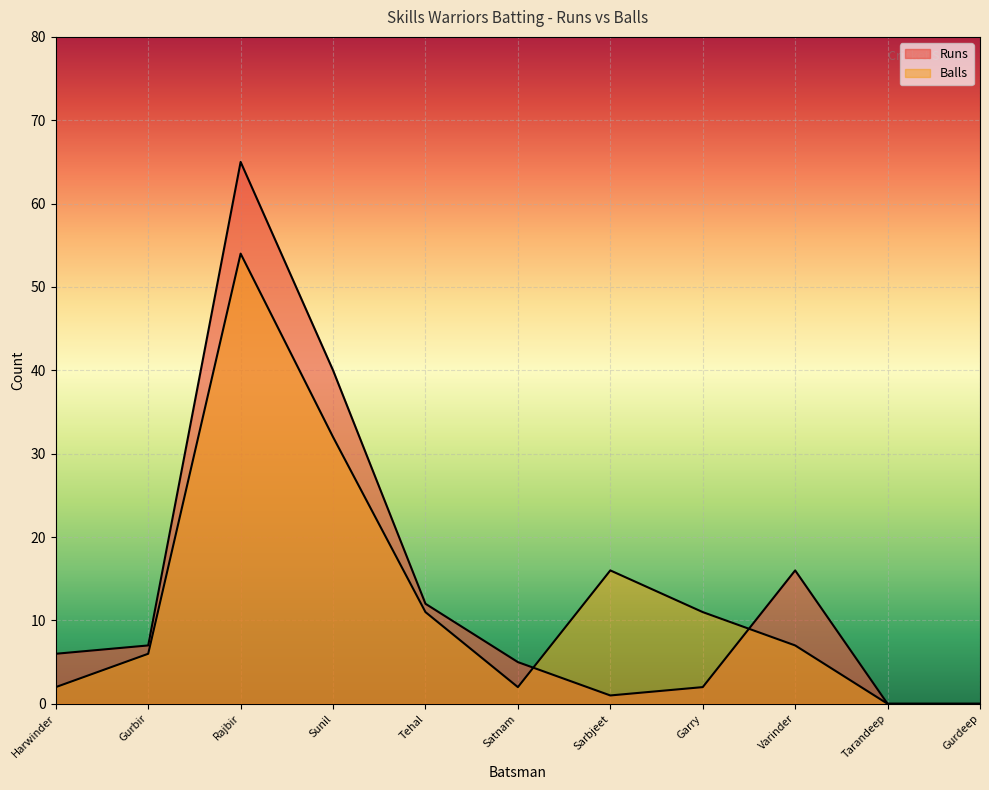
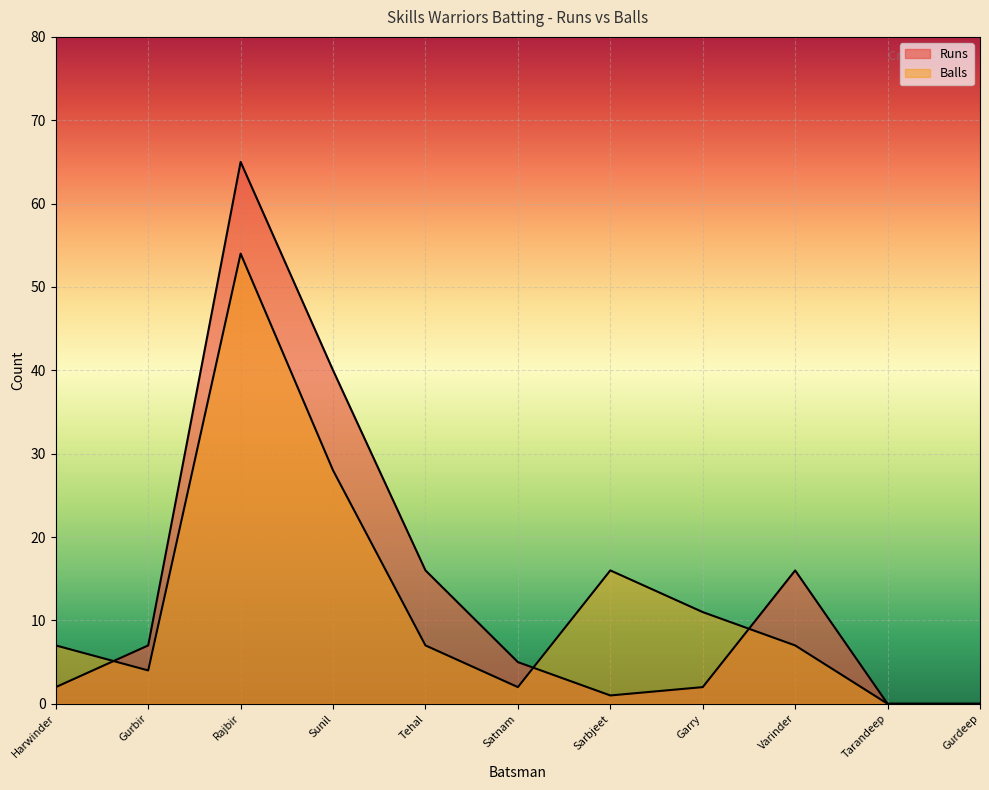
  {
    "Runs": {
-     "Harwinder": 6,
+     "Harwinder": 2,
      "Gurbir": 7,
      "Rajbir": 65,
      "Sunil": 40,
-     "Tehal": 12,
+     "Tehal": 16,
      "Satnam": 5,
      "Sarbjeet": 1,
      "Garry": 2,
      "Varinder": 16
    },
    "Balls": {
-     "Harwinder": 2,
-     "Gurbir": 6,
+     "Harwinder": 7,
+     "Gurbir": 4,
      "Rajbir": 54,
-     "Sunil": 32,
-     "Tehal": 11,
+     "Sunil": 28,
+     "Tehal": 7,
      "Satnam": 2,
      "Sarbjeet": 16,
      "Garry": 11,
      "Varinder": 7
    }
  }
